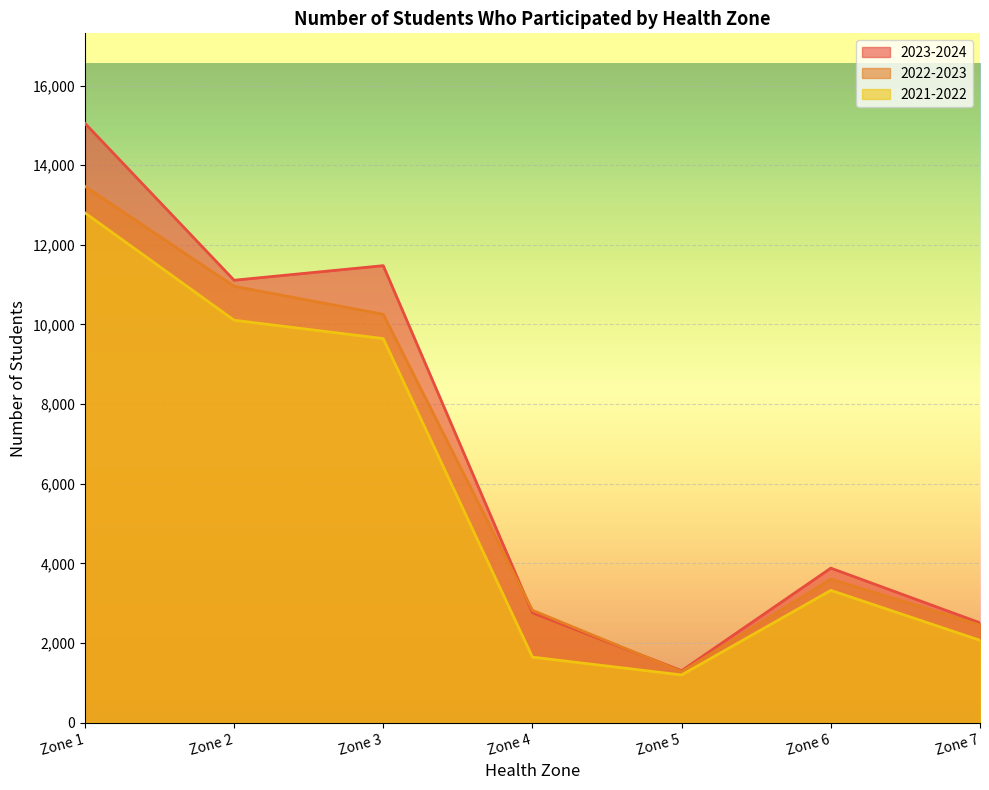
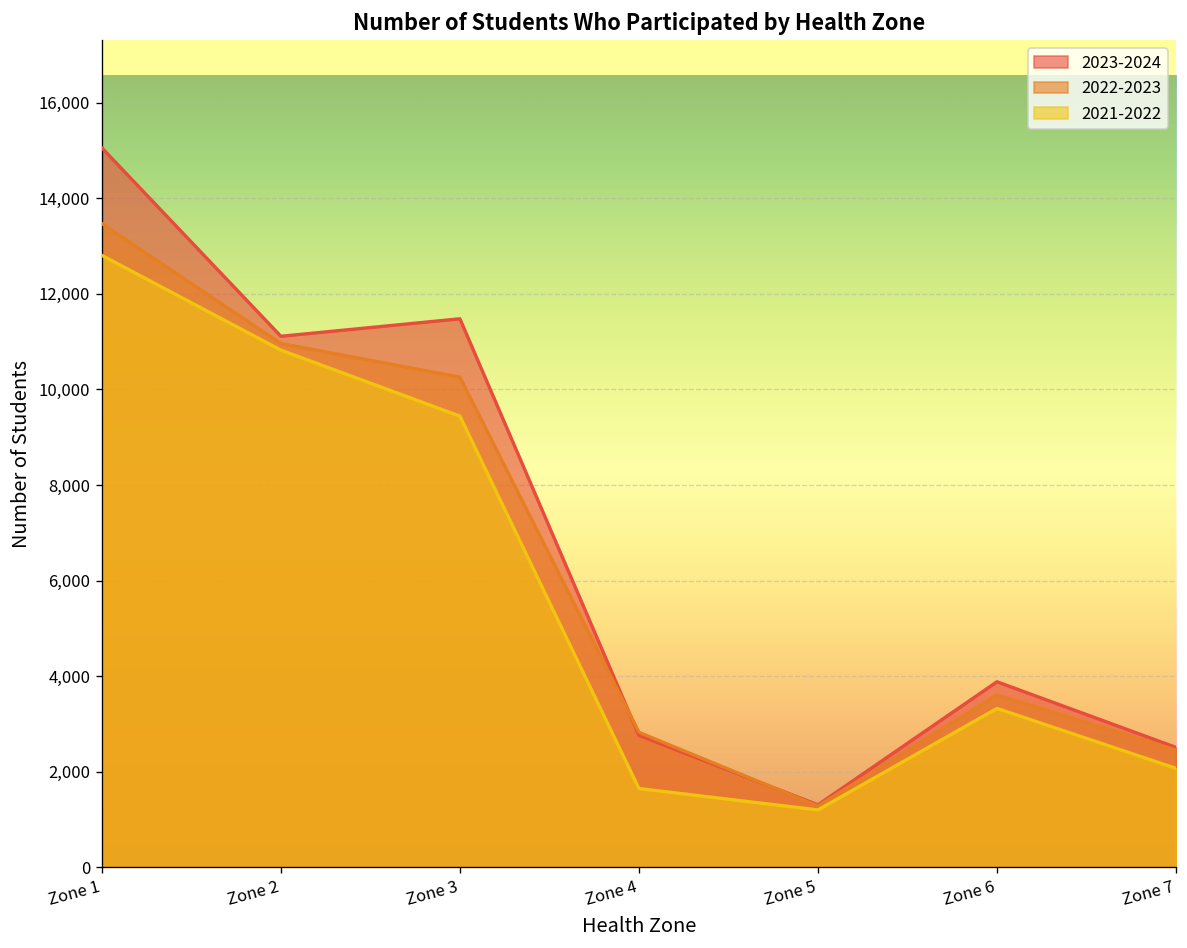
  {
    "2021-2022": {
      "Zone 1": "12,800",
-     "Zone 2": "10,100",
-     "Zone 3": "9,600",
+     "Zone 2": "10,800",
+     "Zone 3": "9,400",
      "Zone 4": "1,600",
      "Zone 5": "1,200",
      "Zone 6": "3,300",
      "Zone 7": "2,100"
    }
  }
